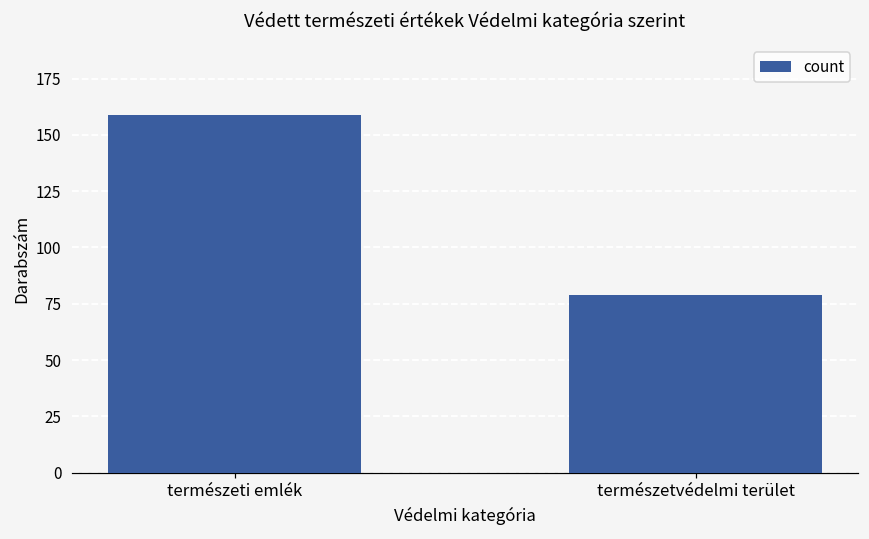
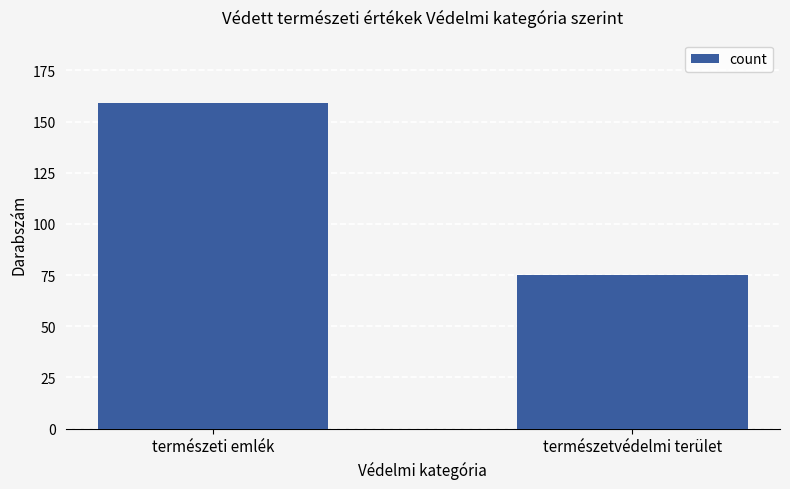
  {
    "természeti emlék": 159,
-   "természetvédelmi terület": 79
+   "természetvédelmi terület": 75
  }
